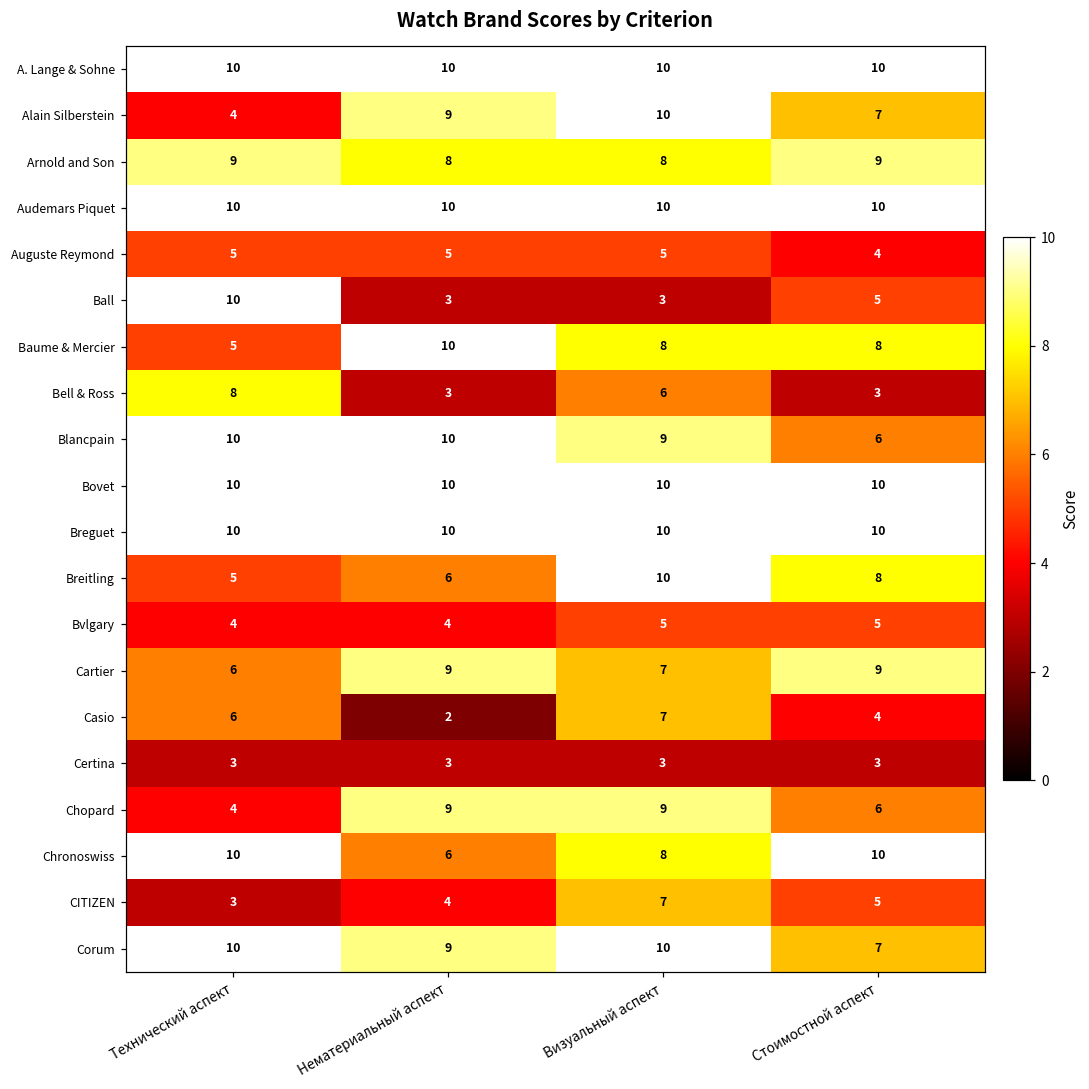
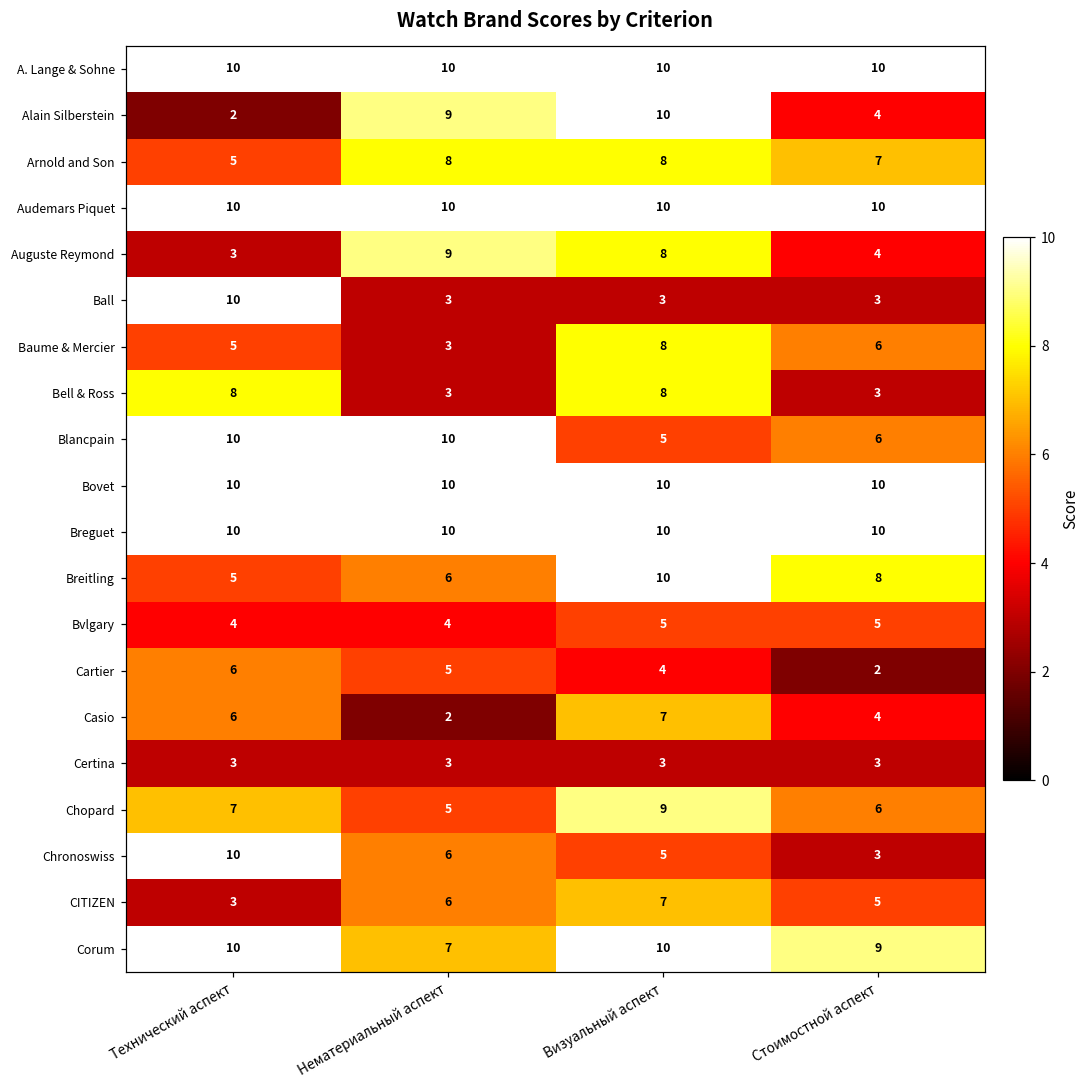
  {
    "A. Lange & Sohne": {
      "Технический аспект": 10,
      "Нематериальный аспект": 10,
      "Визуальный аспект": 10,
      "Стоимостной аспект": 10
    },
    "Alain Silberstein": {
-     "Технический аспект": 4,
+     "Технический аспект": 2,
      "Нематериальный аспект": 9,
      "Визуальный аспект": 10,
-     "Стоимостной аспект": 7
+     "Стоимостной аспект": 4
    },
    "Arnold and Son": {
-     "Технический аспект": 9,
+     "Технический аспект": 5,
      "Нематериальный аспект": 8,
      "Визуальный аспект": 8,
-     "Стоимостной аспект": 9
+     "Стоимостной аспект": 7
    },
    "Audemars Piquet": {
      "Технический аспект": 10,
      "Нематериальный аспект": 10,
      "Визуальный аспект": 10,
      "Стоимостной аспект": 10
    },
    "Auguste Reymond": {
-     "Технический аспект": 5,
-     "Нематериальный аспект": 5,
-     "Визуальный аспект": 5,
+     "Технический аспект": 3,
+     "Нематериальный аспект": 9,
+     "Визуальный аспект": 8,
      "Стоимостной аспект": 4
    },
    "Ball": {
      "Технический аспект": 10,
      "Нематериальный аспект": 3,
      "Визуальный аспект": 3,
-     "Стоимостной аспект": 5
+     "Стоимостной аспект": 3
    },
    "Baume & Mercier": {
      "Технический аспект": 5,
-     "Нематериальный аспект": 10,
+     "Нематериальный аспект": 3,
      "Визуальный аспект": 8,
-     "Стоимостной аспект": 8
+     "Стоимостной аспект": 6
    },
    "Bell & Ross": {
      "Технический аспект": 8,
      "Нематериальный аспект": 3,
-     "Визуальный аспект": 6,
+     "Визуальный аспект": 8,
      "Стоимостной аспект": 3
    },
    "Blancpain": {
      "Технический аспект": 10,
      "Нематериальный аспект": 10,
-     "Визуальный аспект": 9,
+     "Визуальный аспект": 5,
      "Стоимостной аспект": 6
    },
    "Bovet": {
      "Технический аспект": 10,
      "Нематериальный аспект": 10,
      "Визуальный аспект": 10,
      "Стоимостной аспект": 10
    },
    "Breguet": {
      "Технический аспект": 10,
      "Нематериальный аспект": 10,
      "Визуальный аспект": 10,
      "Стоимостной аспект": 10
    },
    "Breitling": {
      "Технический аспект": 5,
      "Нематериальный аспект": 6,
      "Визуальный аспект": 10,
      "Стоимостной аспект": 8
    },
    "Bvlgary": {
      "Технический аспект": 4,
      "Нематериальный аспект": 4,
      "Визуальный аспект": 5,
      "Стоимостной аспект": 5
    },
    "Cartier": {
      "Технический аспект": 6,
-     "Нематериальный аспект": 9,
-     "Визуальный аспект": 7,
-     "Стоимостной аспект": 9
+     "Нематериальный аспект": 5,
+     "Визуальный аспект": 4,
+     "Стоимостной аспект": 2
    },
    "Casio": {
      "Технический аспект": 6,
      "Нематериальный аспект": 2,
      "Визуальный аспект": 7,
      "Стоимостной аспект": 4
    },
    "Certina": {
      "Технический аспект": 3,
      "Нематериальный аспект": 3,
      "Визуальный аспект": 3,
      "Стоимостной аспект": 3
    },
    "Chopard": {
-     "Технический аспект": 4,
-     "Нематериальный аспект": 9,
+     "Технический аспект": 7,
+     "Нематериальный аспект": 5,
      "Визуальный аспект": 9,
      "Стоимостной аспект": 6
    },
    "Chronoswiss": {
      "Технический аспект": 10,
      "Нематериальный аспект": 6,
-     "Визуальный аспект": 8,
-     "Стоимостной аспект": 10
+     "Визуальный аспект": 5,
+     "Стоимостной аспект": 3
    },
    "CITIZEN": {
      "Технический аспект": 3,
-     "Нематериальный аспект": 4,
+     "Нематериальный аспект": 6,
      "Визуальный аспект": 7,
      "Стоимостной аспект": 5
    },
    "Corum": {
      "Технический аспект": 10,
-     "Нематериальный аспект": 9,
+     "Нематериальный аспект": 7,
      "Визуальный аспект": 10,
-     "Стоимостной аспект": 7
+     "Стоимостной аспект": 9
    }
  }
